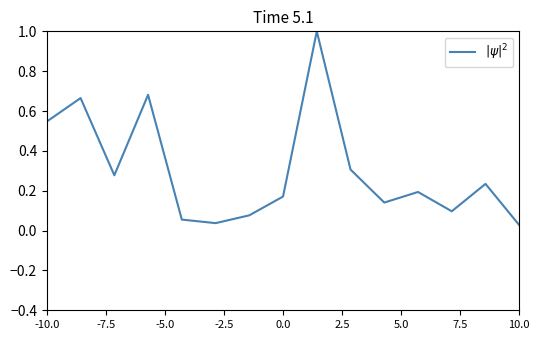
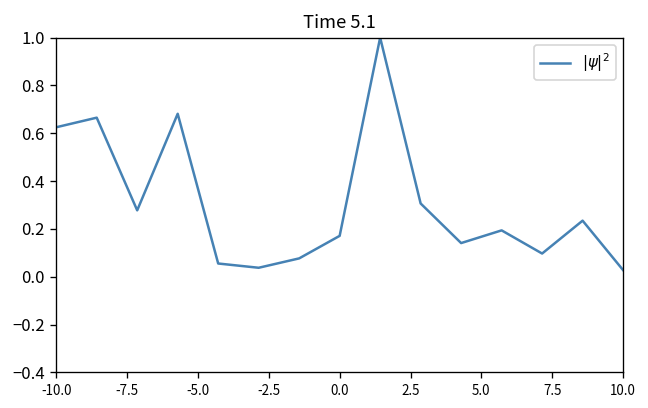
  {
-   "-10.0": 0.55,
+   "-10.0": 0.63,
    "0.0": 0.17,
    "10.0": 0.03
  }
